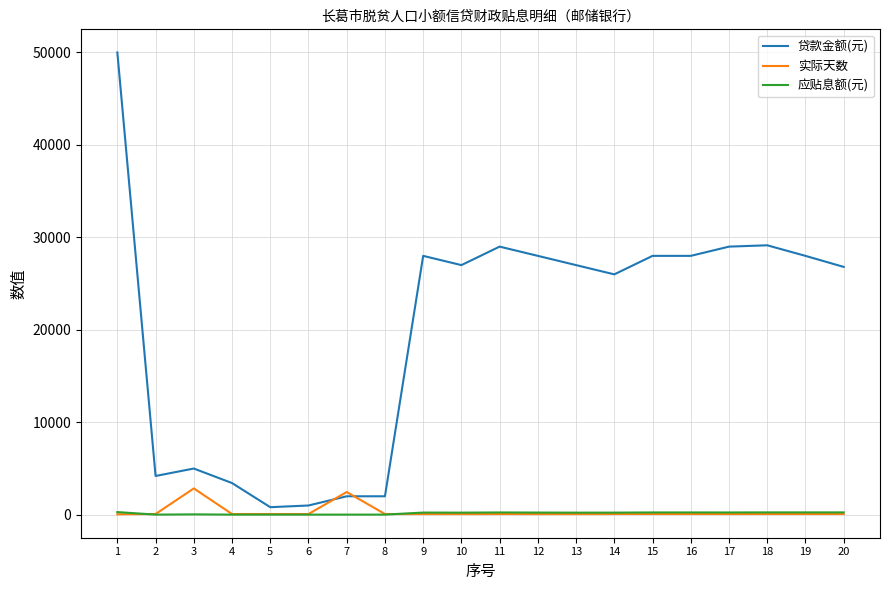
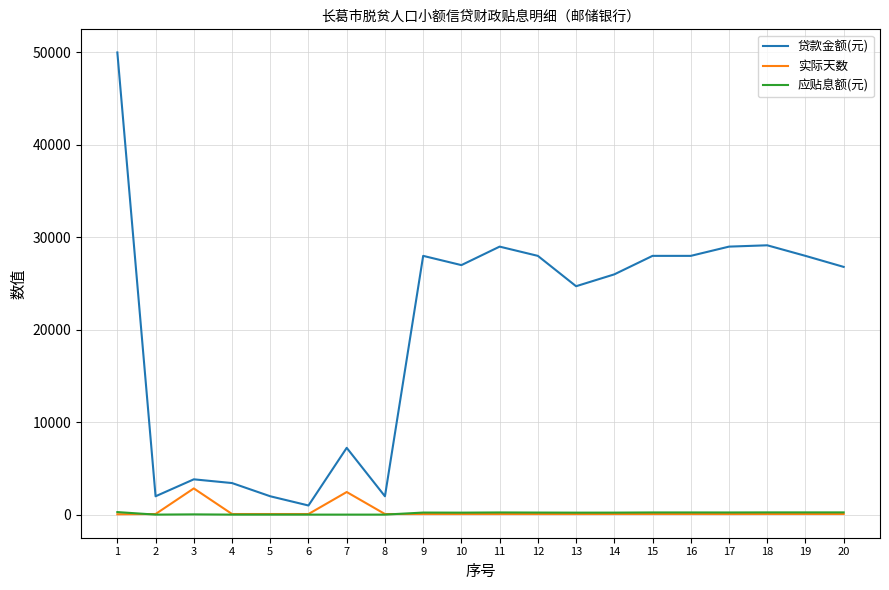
  {
    "贷款金额(元)": {
      "1": 50000,
-     "2": 4000,
-     "3": 5000,
+     "2": 2000,
+     "3": 4000,
      "4": 3000,
-     "5": 1000,
+     "5": 2000,
      "6": 1000,
-     "7": 2000,
+     "7": 7000,
      "8": 2000,
      "9": 28000,
      "10": 27000,
      "11": 29000,
      "12": 28000,
-     "13": 27000,
+     "13": 25000,
      "14": 26000,
      "15": 28000,
      "16": 28000,
      "17": 29000,
      "18": 29000,
      "19": 28000,
      "20": 27000
    },
    "实际天数": {
      "3": 3000,
      "7": 2000
    },
    "应贴息额(元)": {
      "3": 0,
      "7": 0
    }
  }
